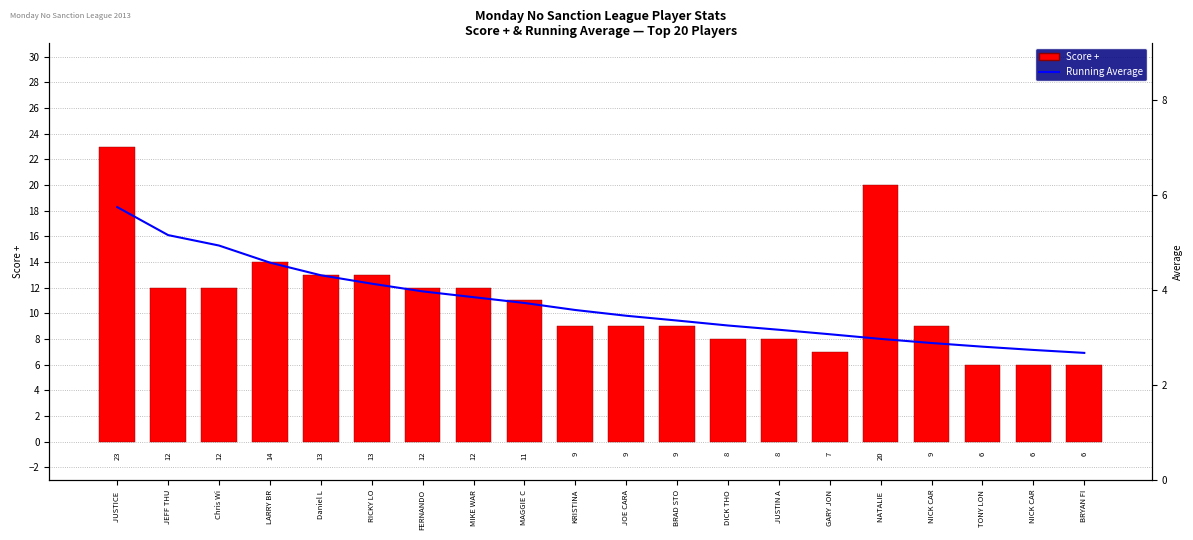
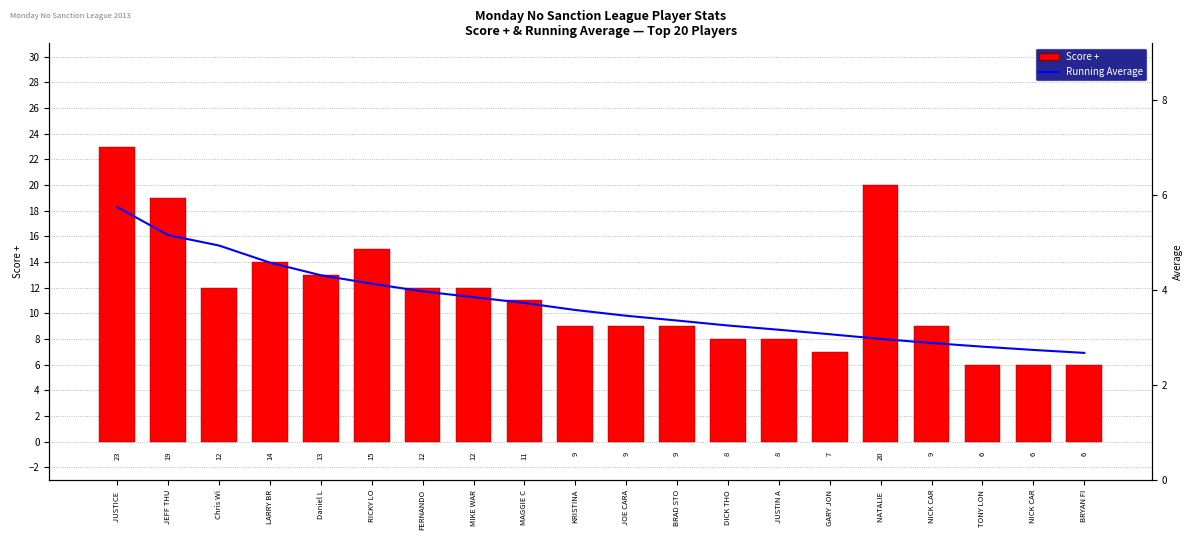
  {
    "Score +": {
-     "JEFF THU": 12,
-     "RICKY LO": 13
+     "JEFF THU": 19,
+     "RICKY LO": 15
    }
  }
